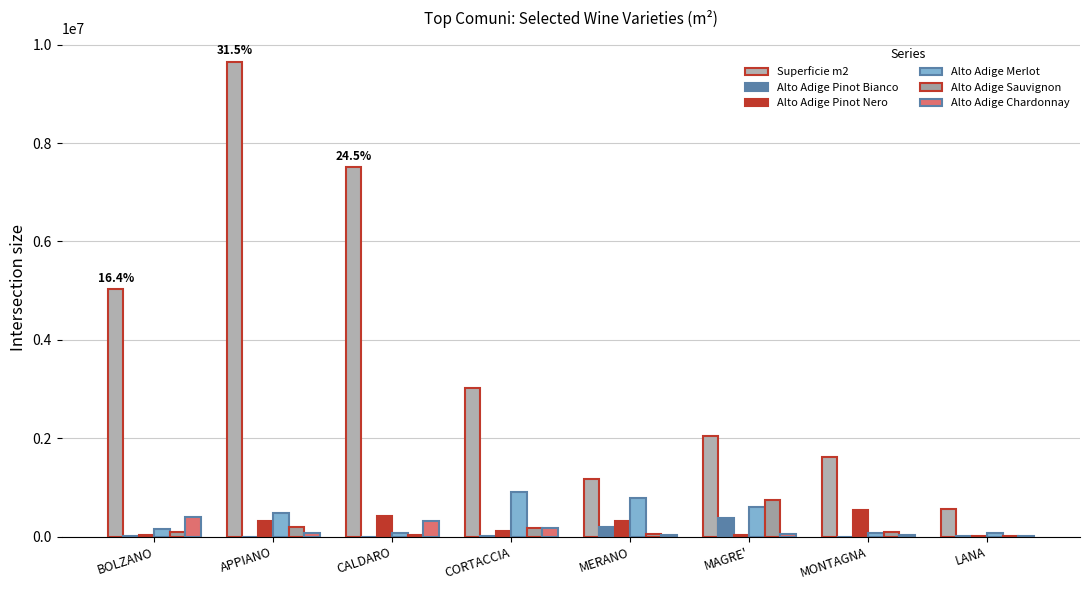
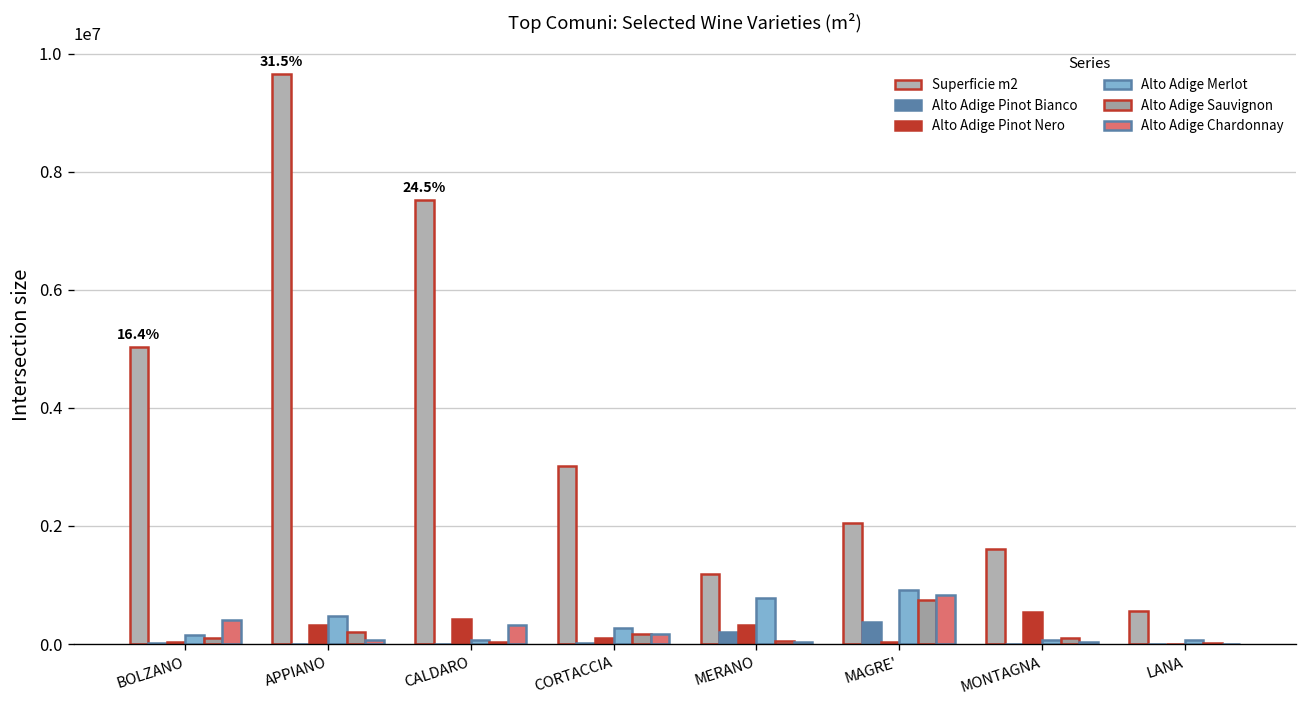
  {
    "Alto Adige Pinot Bianco": {
      "MERANO": 200000,
      "MAGRE'": 400000,
      "MONTAGNA": 0
    },
    "Alto Adige Pinot Nero": {
      "APPIANO": 300000,
      "CALDARO": 400000,
      "CORTACCIA": 100000,
      "MERANO": 300000,
      "MONTAGNA": 500000
    },
    "Alto Adige Merlot": {
      "BOLZANO": 200000,
      "APPIANO": 500000,
      "CALDARO": 100000,
-     "CORTACCIA": 900000,
+     "CORTACCIA": 300000,
      "MERANO": 800000,
-     "MAGRE'": 600000,
+     "MAGRE'": 900000,
      "MONTAGNA": 100000,
      "LANA": 100000
    },
    "Alto Adige Chardonnay": {
      "BOLZANO": 400000,
      "APPIANO": 100000,
      "CALDARO": 300000,
      "CORTACCIA": 200000,
-     "MAGRE'": 100000
+     "MAGRE'": 800000
    }
  }
